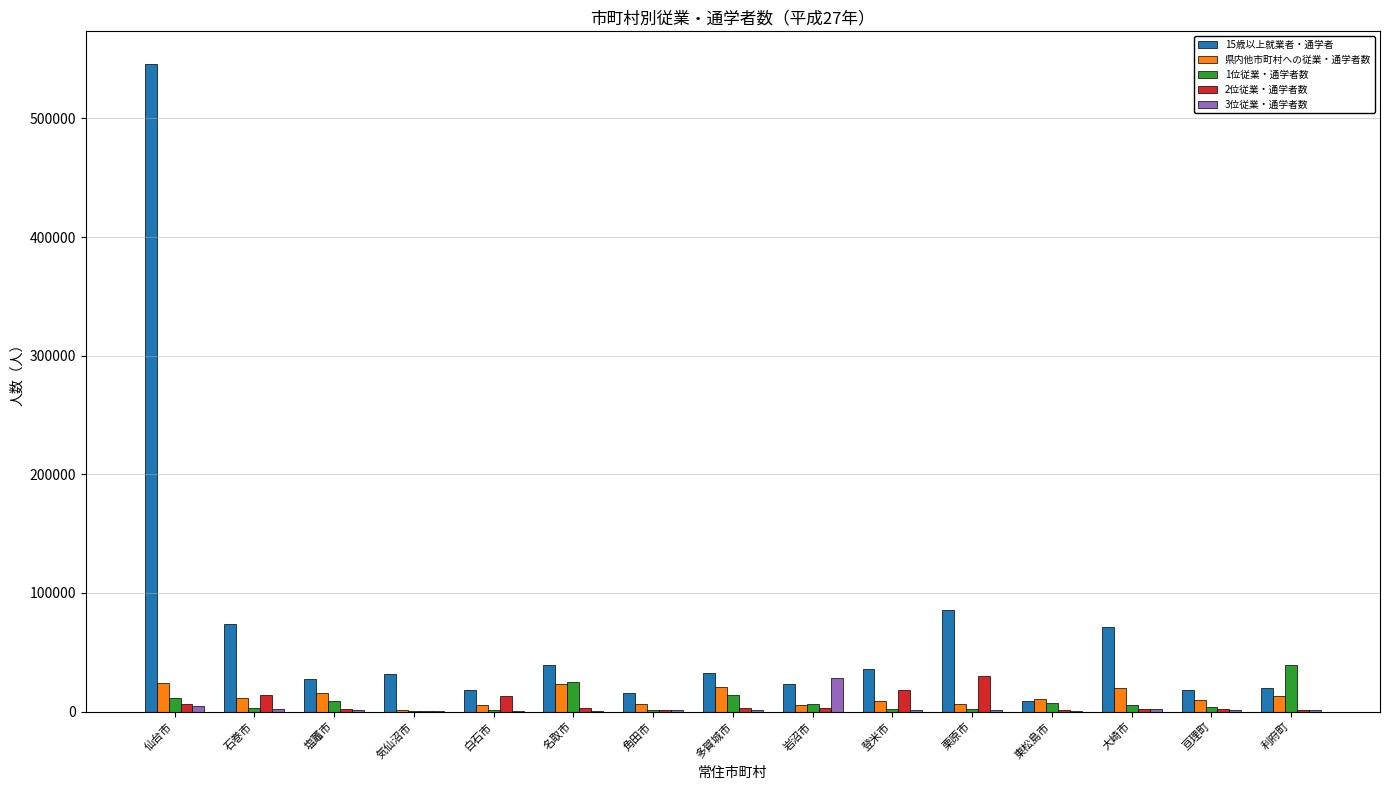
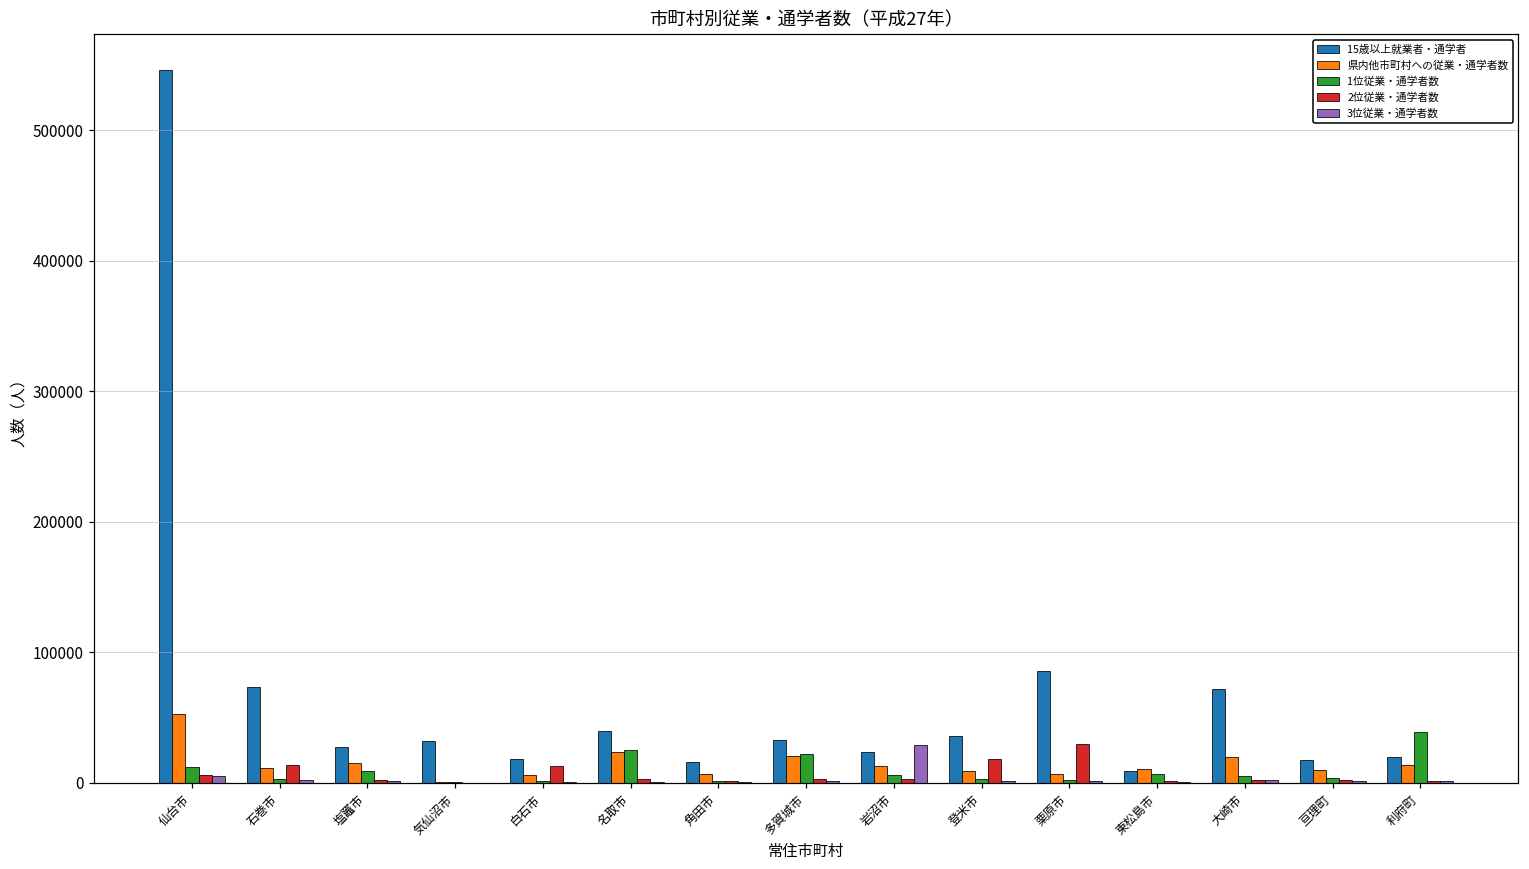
  {
    "15歳以上就業者・通学者": {
      "仙台市": 546000,
      "石巻市": 74000,
      "塩竈市": 27000,
      "気仙沼市": 32000,
      "白石市": 18000,
      "名取市": 40000,
      "角田市": 16000,
      "多賀城市": 33000,
      "岩沼市": 23000,
      "登米市": 36000,
      "栗原市": 85000,
      "東松島市": 9000,
      "大崎市": 72000,
      "亘理町": 18000,
      "利府町": 20000
    },
    "県内他市町村への従業・通学者数": {
-     "仙台市": 24000,
+     "仙台市": 52000,
      "石巻市": 12000,
      "塩竈市": 15000,
      "白石市": 6000,
      "名取市": 23000,
      "角田市": 6000,
      "多賀城市": 20000,
-     "岩沼市": 5000,
+     "岩沼市": 13000,
      "登米市": 9000,
      "栗原市": 6000,
      "東松島市": 11000,
      "大崎市": 20000,
      "亘理町": 10000,
      "利府町": 13000
    },
    "1位従業・通学者数": {
      "仙台市": 12000,
      "石巻市": 3000,
      "塩竈市": 9000,
      "名取市": 25000,
-     "多賀城市": 14000,
+     "多賀城市": 22000,
      "岩沼市": 6000,
      "登米市": 3000,
      "栗原市": 2000,
      "東松島市": 7000,
      "大崎市": 5000,
      "亘理町": 4000,
      "利府町": 39000
    },
    "2位従業・通学者数": {
      "仙台市": 6000,
      "石巻市": 14000,
      "塩竈市": 2000,
      "白石市": 13000,
      "名取市": 3000,
      "多賀城市": 3000,
      "岩沼市": 3000,
      "登米市": 18000,
      "栗原市": 30000,
      "大崎市": 2000
    },
    "3位従業・通学者数": {
      "仙台市": 5000,
      "岩沼市": 29000,
      "大崎市": 2000
    }
  }
